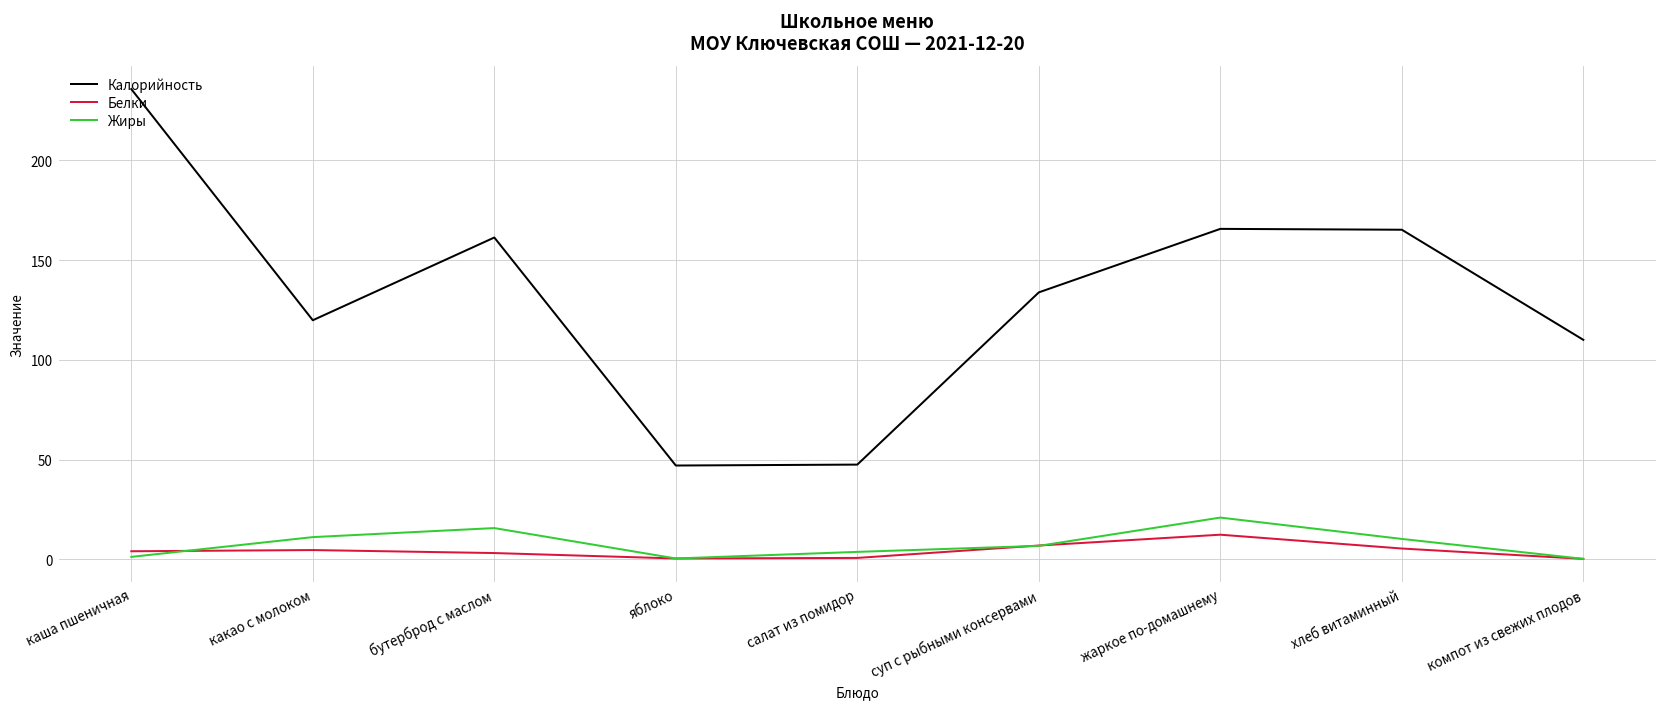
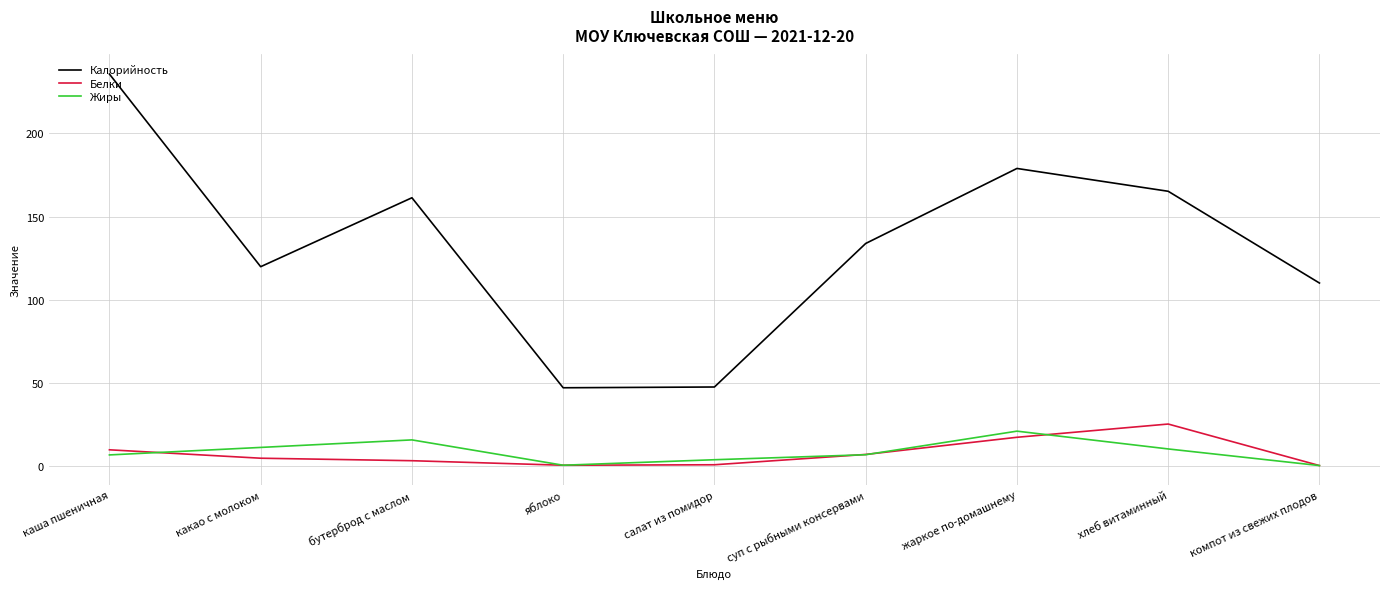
  {
    "Калорийность": {
      "каша пшеничная": 236,
      "какао с молоком": 120,
      "бутерброд с маслом": 161,
      "яблоко": 47,
      "салат из помидор": 47,
      "суп с рыбными консервами": 134,
-     "жаркое по-домашнему": 166,
+     "жаркое по-домашнему": 179,
      "хлеб витаминный": 165,
      "компот из свежих плодов": 110
    },
    "Белки": {
-     "каша пшеничная": 4,
+     "каша пшеничная": 10,
      "какао с молоком": 5,
      "бутерброд с маслом": 3,
      "салат из помидор": 1,
-     "жаркое по-домашнему": 12,
-     "хлеб витаминный": 5
+     "жаркое по-домашнему": 17,
+     "хлеб витаминный": 25
    },
    "Жиры": {
-     "каша пшеничная": 1,
+     "каша пшеничная": 7,
      "какао с молоком": 11,
      "бутерброд с маслом": 16,
      "салат из помидор": 4,
      "жаркое по-домашнему": 21,
      "хлеб витаминный": 10
    }
  }
